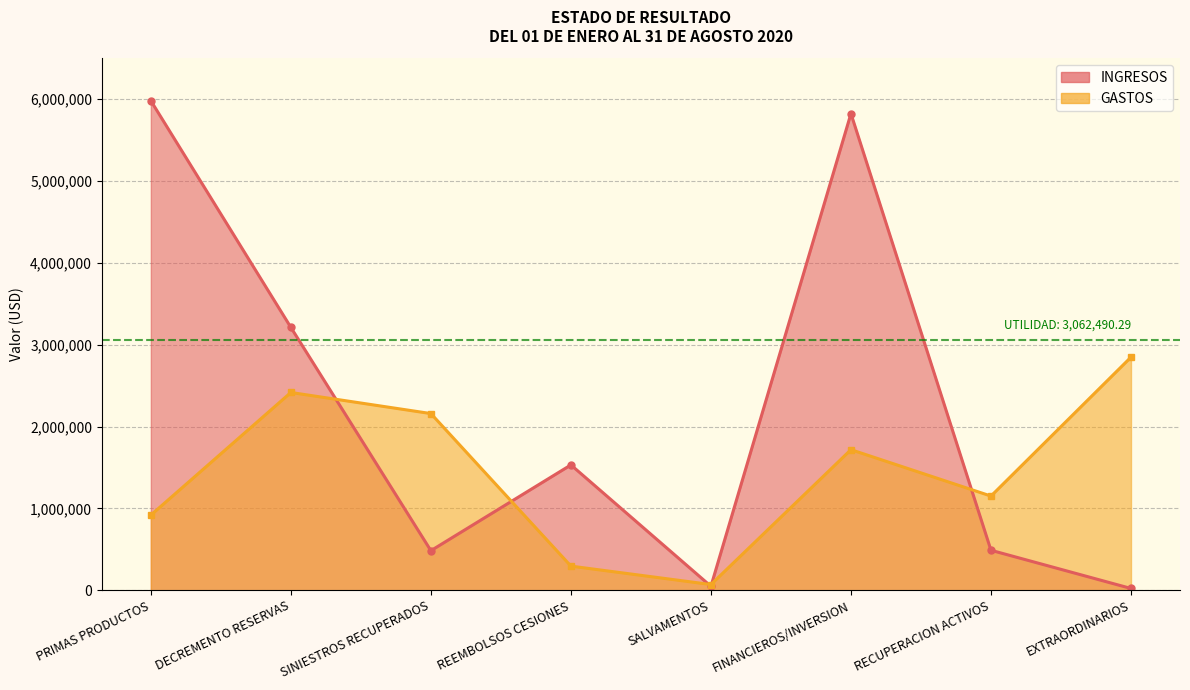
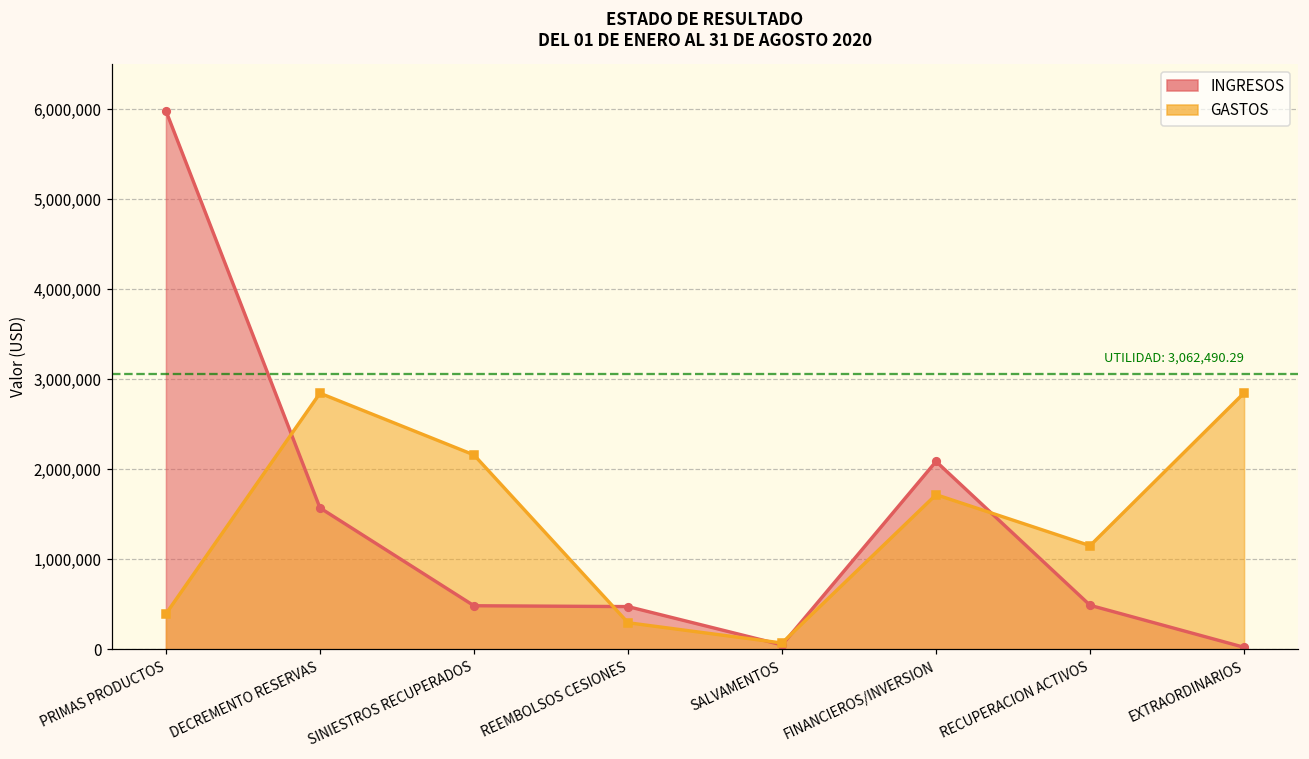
  {
    "INGRESOS": {
      "PRIMAS PRODUCTOS": "6,000,000",
-     "DECREMENTO RESERVAS": "3,200,000",
+     "DECREMENTO RESERVAS": "1,600,000",
      "SINIESTROS RECUPERADOS": "500,000",
-     "REEMBOLSOS CESIONES": "1,500,000",
-     "FINANCIEROS/INVERSION": "5,800,000",
+     "REEMBOLSOS CESIONES": "500,000",
+     "FINANCIEROS/INVERSION": "2,100,000",
      "RECUPERACION ACTIVOS": "500,000",
      "EXTRAORDINARIOS": "0"
    },
    "GASTOS": {
-     "PRIMAS PRODUCTOS": "900,000",
-     "DECREMENTO RESERVAS": "2,400,000",
+     "PRIMAS PRODUCTOS": "400,000",
+     "DECREMENTO RESERVAS": "2,800,000",
      "SINIESTROS RECUPERADOS": "2,200,000",
      "REEMBOLSOS CESIONES": "300,000",
      "FINANCIEROS/INVERSION": "1,700,000",
      "RECUPERACION ACTIVOS": "1,200,000",
      "EXTRAORDINARIOS": "2,800,000"
    }
  }
